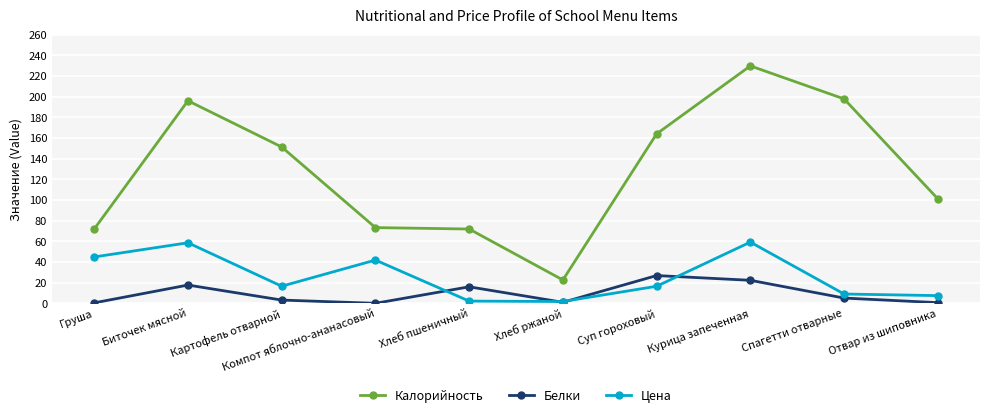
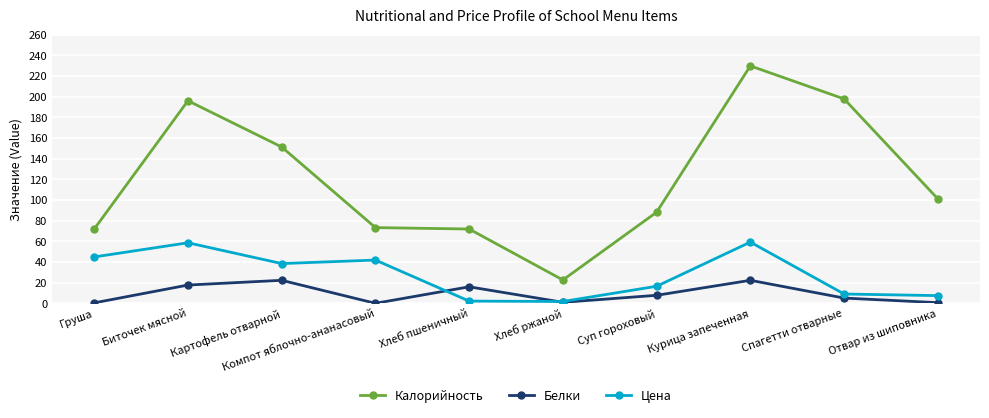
  {
    "Калорийность": {
      "Груша": 72,
      "Биточек мясной": 196,
      "Картофель отварной": 151,
      "Компот яблочно-ананасовый": 73,
      "Хлеб пшеничный": 72,
      "Хлеб ржаной": 23,
-     "Суп гороховый": 164,
+     "Суп гороховый": 88,
      "Курица запеченная": 230,
      "Спагетти отварные": 198,
      "Отвар из шиповника": 101
    },
    "Белки": {
      "Груша": 1,
      "Биточек мясной": 18,
-     "Картофель отварной": 3,
+     "Картофель отварной": 22,
      "Компот яблочно-ананасовый": 0,
      "Хлеб пшеничный": 16,
-     "Суп гороховый": 27,
+     "Суп гороховый": 8,
      "Курица запеченная": 22,
      "Спагетти отварные": 5,
      "Отвар из шиповника": 1
    },
    "Цена": {
      "Груша": 45,
      "Биточек мясной": 59,
-     "Картофель отварной": 17,
+     "Картофель отварной": 39,
      "Компот яблочно-ананасовый": 42,
      "Хлеб пшеничный": 2,
      "Суп гороховый": 17,
      "Курица запеченная": 59,
      "Спагетти отварные": 9,
      "Отвар из шиповника": 8
    }
  }
